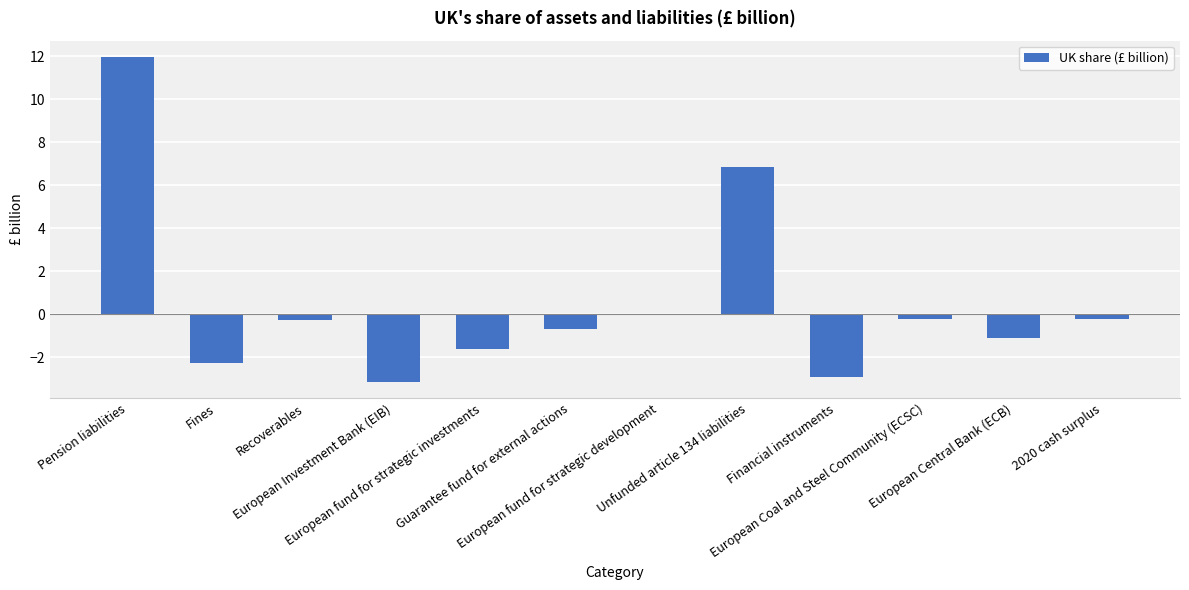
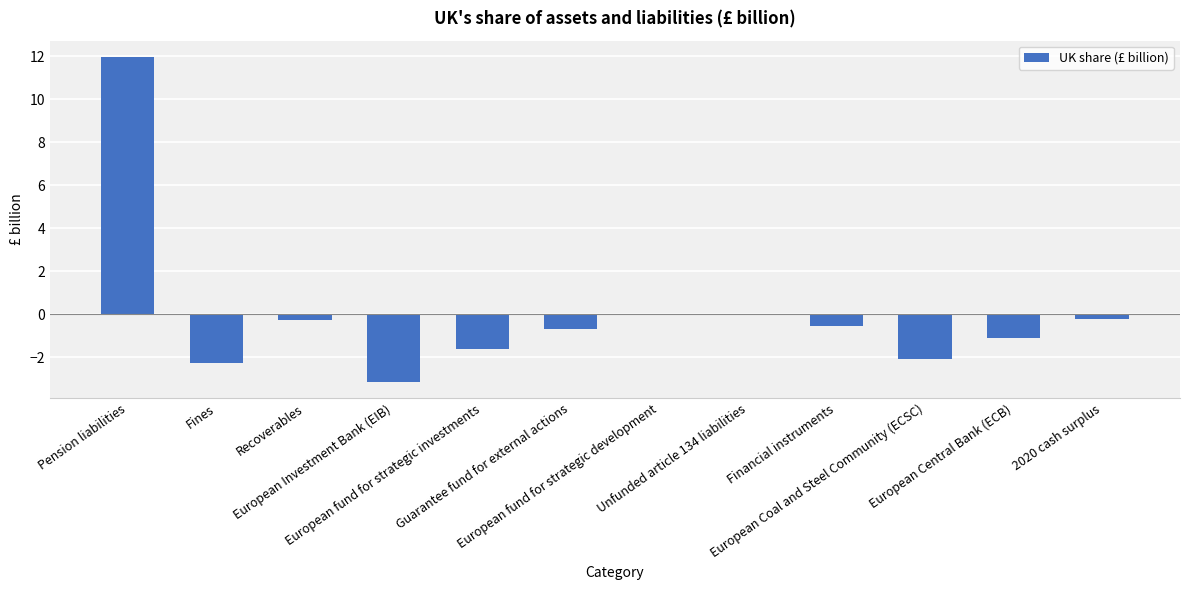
  {
    "Pension liabilities": 12.0,
    "Fines": -2.3,
    "Recoverables": -0.3,
    "European Investment Bank (EIB)": -3.1,
    "European fund for strategic investments": -1.6,
    "Guarantee fund for external actions": -0.7,
-   "Unfunded article 134 liabilities": 6.9,
-   "Financial instruments": -2.9,
-   "European Coal and Steel Community (ECSC)": -0.2,
+   "Unfunded article 134 liabilities": 0.0,
+   "Financial instruments": -0.5,
+   "European Coal and Steel Community (ECSC)": -2.1,
    "European Central Bank (ECB)": -1.1,
    "2020 cash surplus": -0.2
  }
